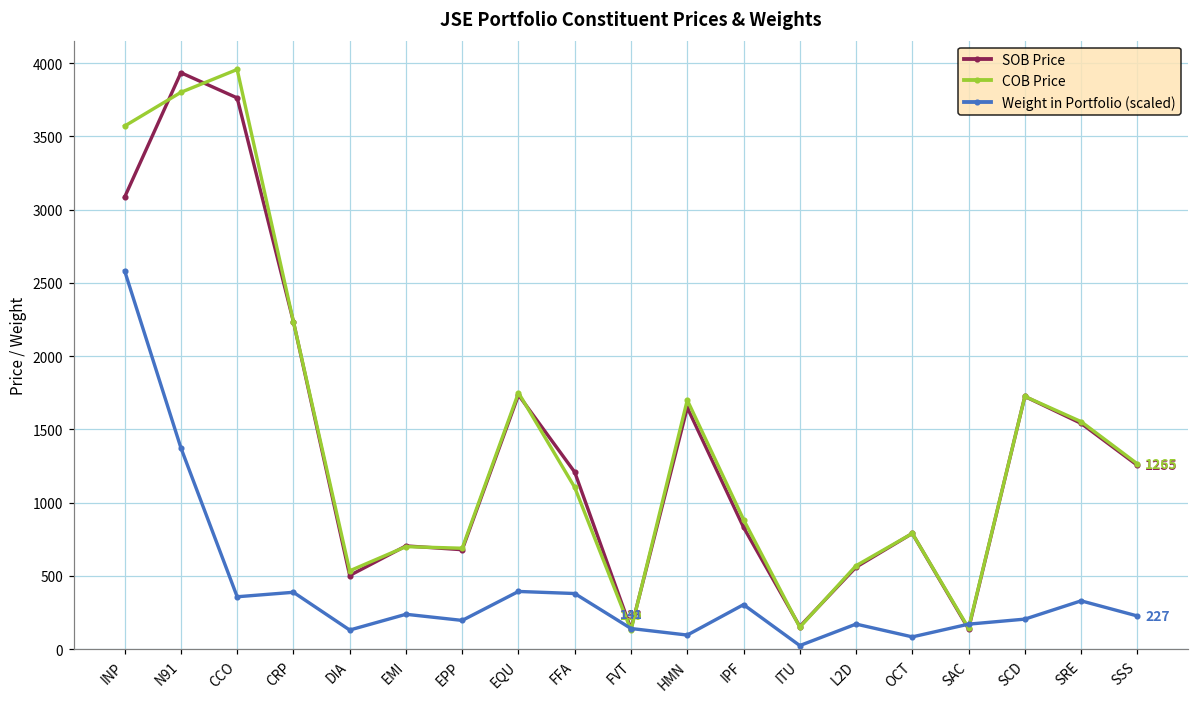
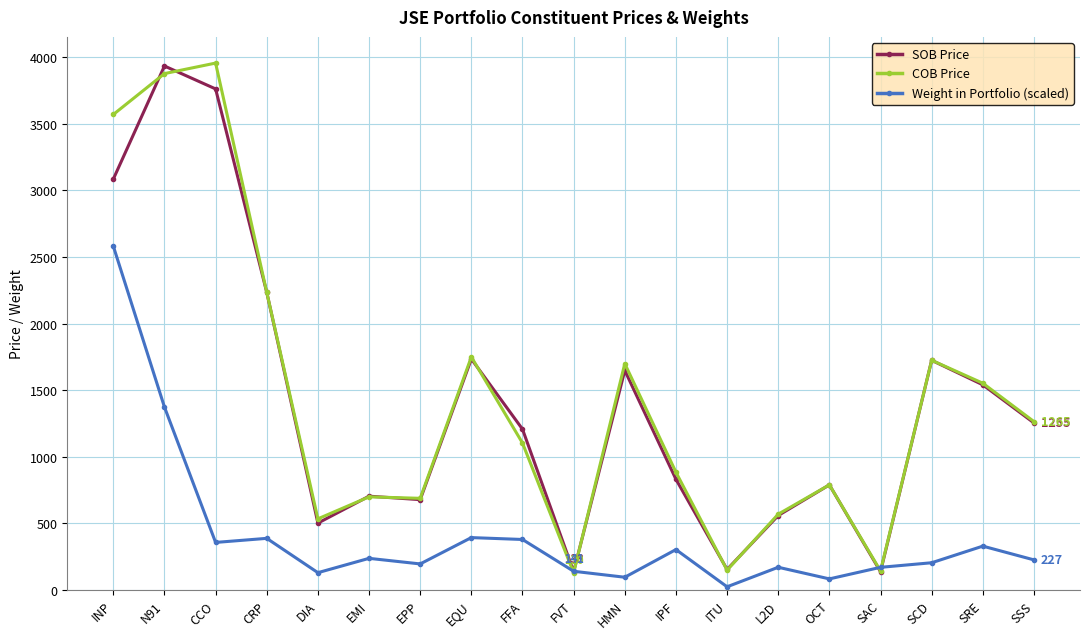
  {
    "SOB Price": {
      "INP": 3090,
      "N91": 3930,
      "CCO": 3760,
      "DIA": 500,
      "FFA": 1210,
      "HMN": 1650,
      "IPF": 830
    },
    "COB Price": {
      "INP": 3570,
-     "N91": 3800,
+     "N91": 3880,
      "CCO": 3960,
      "DIA": 540,
      "FFA": 1100,
      "HMN": 1700,
      "IPF": 890
    },
    "Weight in Portfolio (scaled)": {
      "SSS": 227
    }
  }
